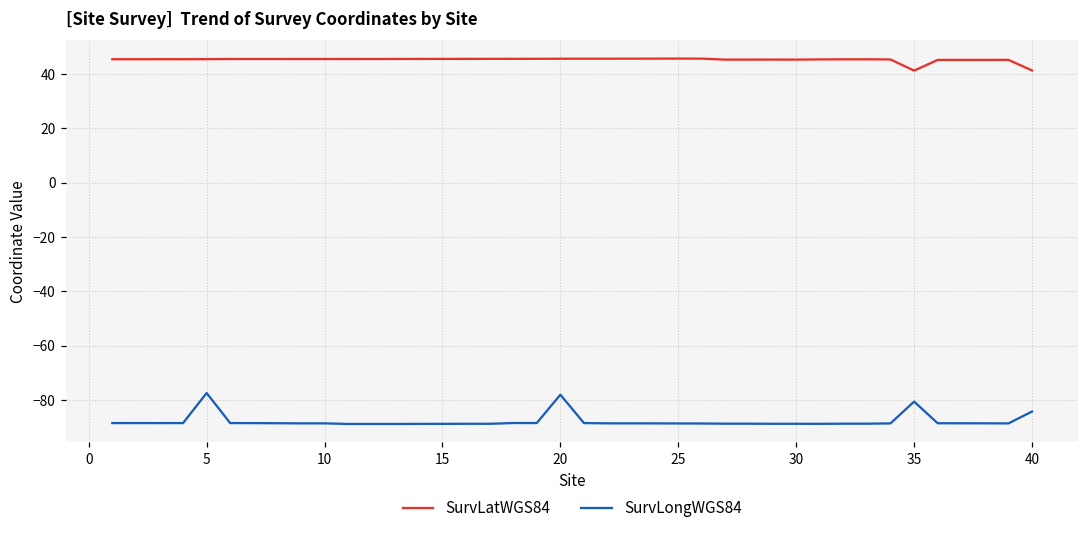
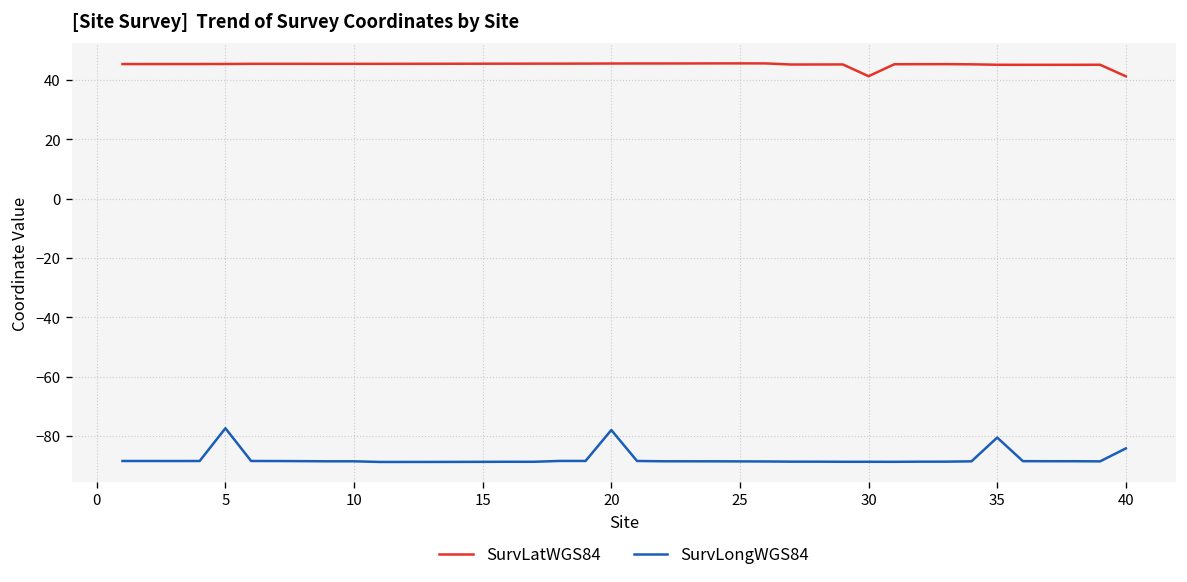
  {
    "SurvLatWGS84": {
      "5": 45,
      "10": 45,
      "15": 46,
      "20": 46,
      "25": 46,
-     "30": 45,
-     "35": 41,
+     "30": 41,
+     "35": 45,
      "40": 41
    },
    "SurvLongWGS84": {
      "5": -77,
      "10": -89,
      "15": -89,
      "20": -78,
      "25": -89,
      "30": -89,
      "35": -81,
      "40": -84
    }
  }
